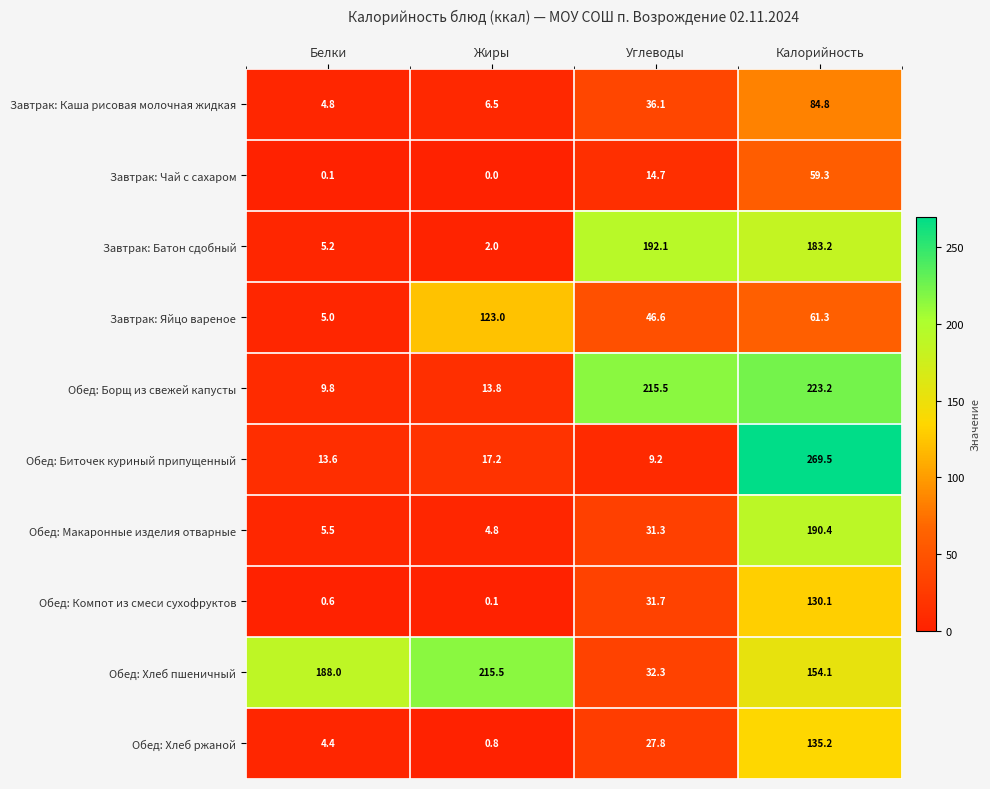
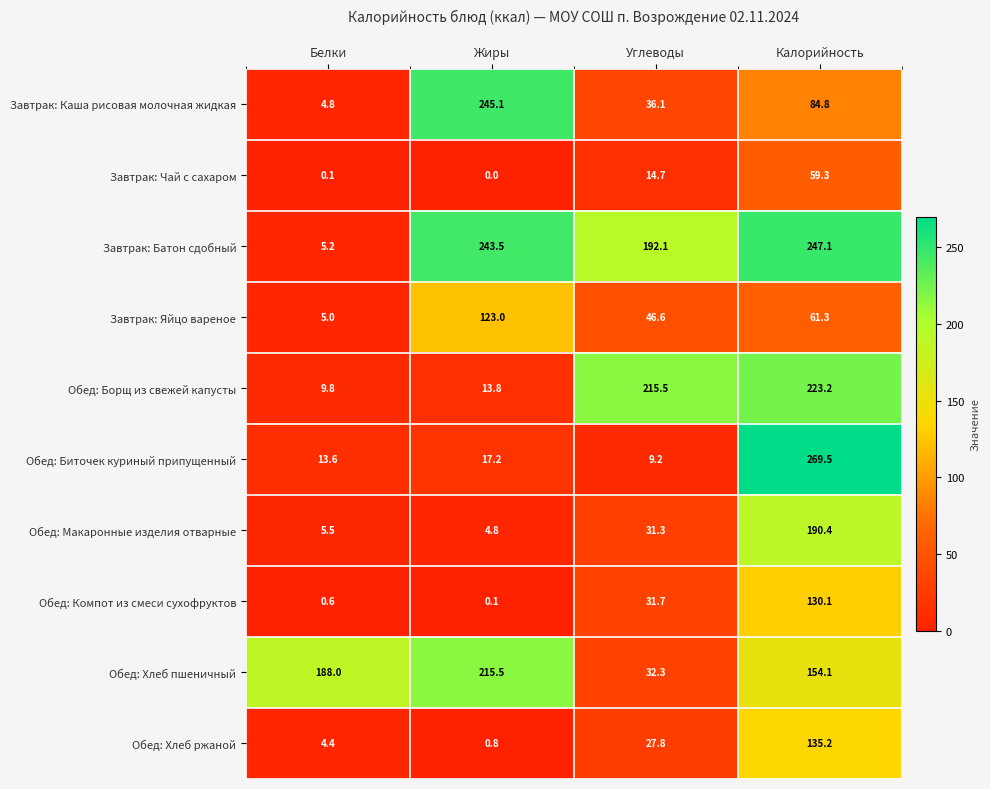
  {
    "Завтрак: Каша рисовая молочная жидкая": {
      "Белки": 4.8,
-     "Жиры": 6.5,
+     "Жиры": 245.1,
      "Углеводы": 36.1,
      "Калорийность": 84.8
    },
    "Завтрак: Чай с сахаром": {
      "Белки": 0.1,
      "Жиры": 0.0,
      "Углеводы": 14.7,
      "Калорийность": 59.3
    },
    "Завтрак: Батон сдобный": {
      "Белки": 5.2,
-     "Жиры": 2.0,
+     "Жиры": 243.5,
      "Углеводы": 192.1,
-     "Калорийность": 183.2
+     "Калорийность": 247.1
    },
    "Завтрак: Яйцо вареное": {
      "Белки": 5.0,
      "Жиры": 123.0,
      "Углеводы": 46.6,
      "Калорийность": 61.3
    },
    "Обед: Борщ из свежей капусты": {
      "Белки": 9.8,
      "Жиры": 13.8,
      "Углеводы": 215.5,
      "Калорийность": 223.2
    },
    "Обед: Биточек куриный припущенный": {
      "Белки": 13.6,
      "Жиры": 17.2,
      "Углеводы": 9.2,
      "Калорийность": 269.5
    },
    "Обед: Макаронные изделия отварные": {
      "Белки": 5.5,
      "Жиры": 4.8,
      "Углеводы": 31.3,
      "Калорийность": 190.4
    },
    "Обед: Компот из смеси сухофруктов": {
      "Белки": 0.6,
      "Жиры": 0.1,
      "Углеводы": 31.7,
      "Калорийность": 130.1
    },
    "Обед: Хлеб пшеничный": {
      "Белки": 188.0,
      "Жиры": 215.5,
      "Углеводы": 32.3,
      "Калорийность": 154.1
    },
    "Обед: Хлеб ржаной": {
      "Белки": 4.4,
      "Жиры": 0.8,
      "Углеводы": 27.8,
      "Калорийность": 135.2
    }
  }
